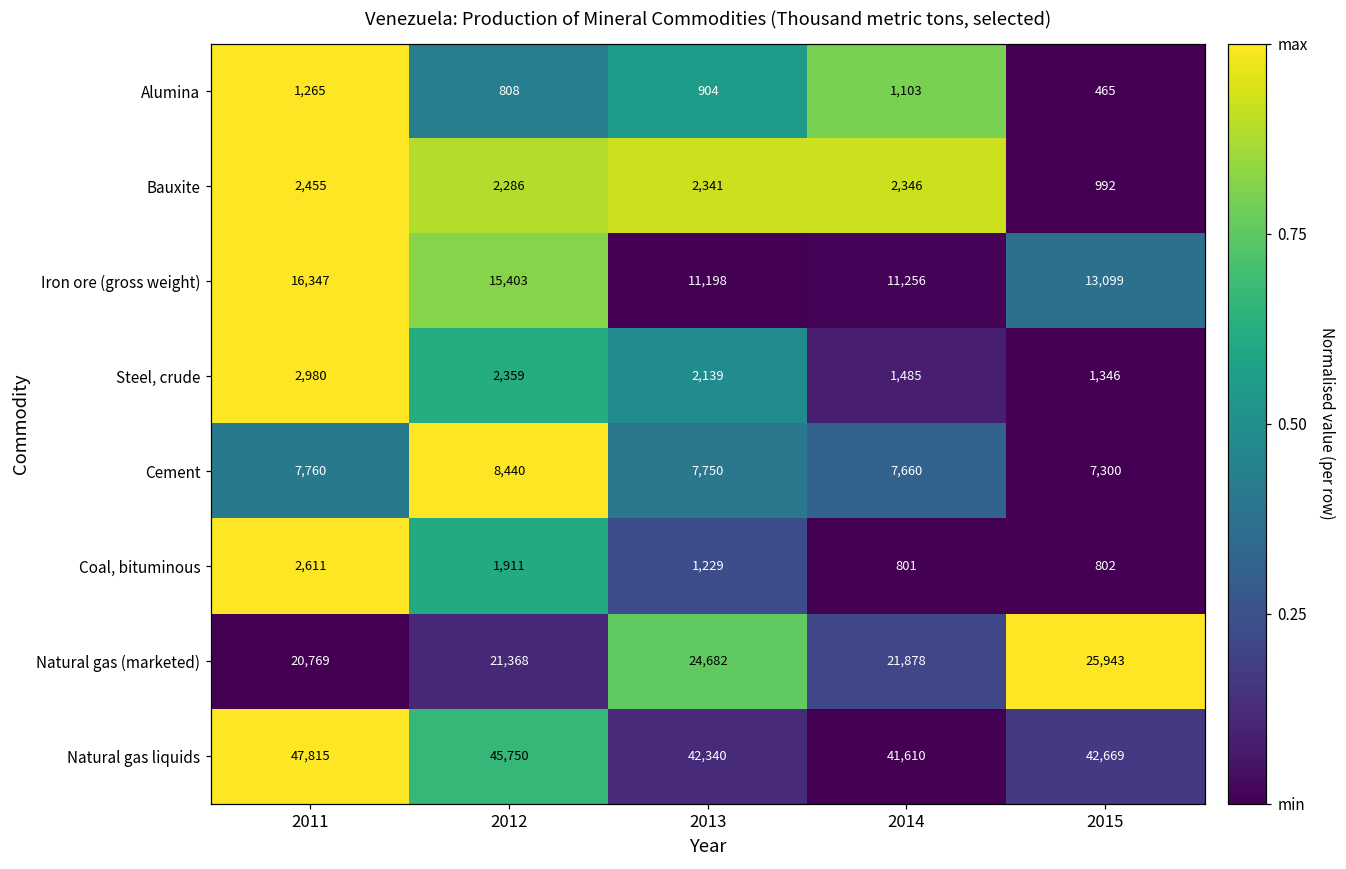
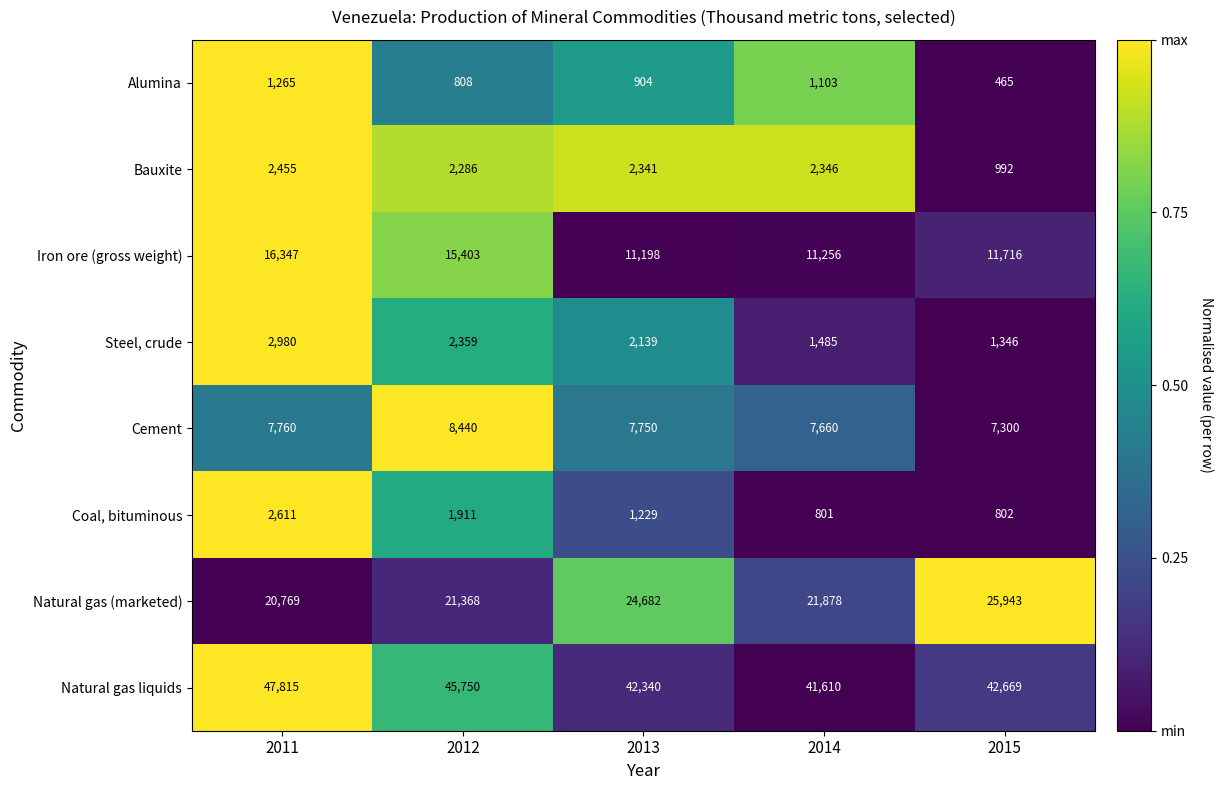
  {
    "Alumina": {
      "2011": "1,265",
      "2012": "808",
      "2013": "904",
      "2014": "1,103",
      "2015": "465"
    },
    "Bauxite": {
      "2011": "2,455",
      "2012": "2,286",
      "2013": "2,341",
      "2014": "2,346",
      "2015": "992"
    },
    "Iron ore (gross weight)": {
      "2011": "16,347",
      "2012": "15,403",
      "2013": "11,198",
      "2014": "11,256",
-     "2015": "13,099"
+     "2015": "11,716"
    },
    "Steel, crude": {
      "2011": "2,980",
      "2012": "2,359",
      "2013": "2,139",
      "2014": "1,485",
      "2015": "1,346"
    },
    "Cement": {
      "2011": "7,760",
      "2012": "8,440",
      "2013": "7,750",
      "2014": "7,660",
      "2015": "7,300"
    },
    "Coal, bituminous": {
      "2011": "2,611",
      "2012": "1,911",
      "2013": "1,229",
      "2014": "801",
      "2015": "802"
    },
    "Natural gas (marketed)": {
      "2011": "20,769",
      "2012": "21,368",
      "2013": "24,682",
      "2014": "21,878",
      "2015": "25,943"
    },
    "Natural gas liquids": {
      "2011": "47,815",
      "2012": "45,750",
      "2013": "42,340",
      "2014": "41,610",
      "2015": "42,669"
    }
  }
